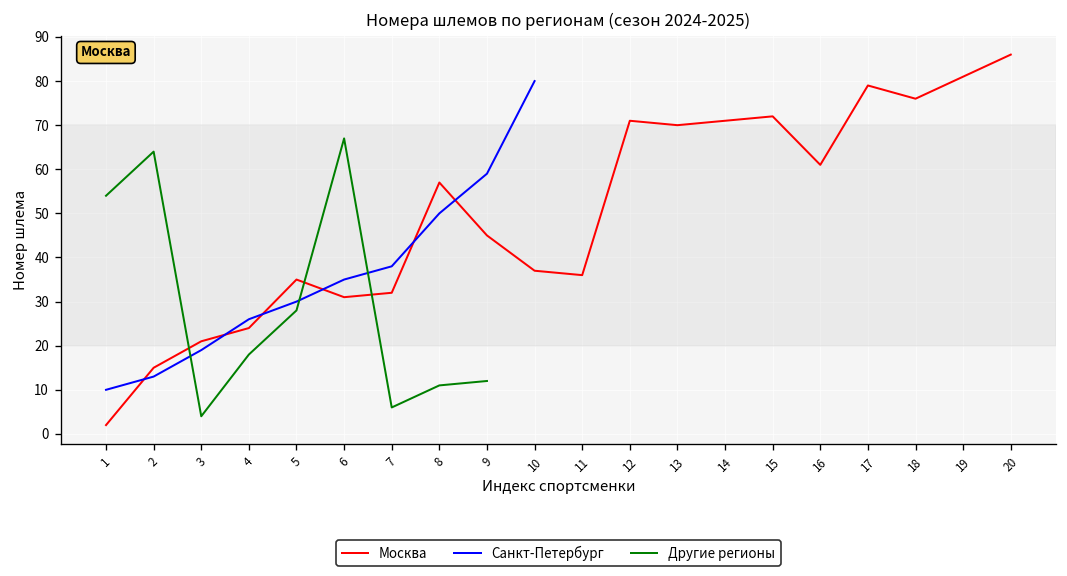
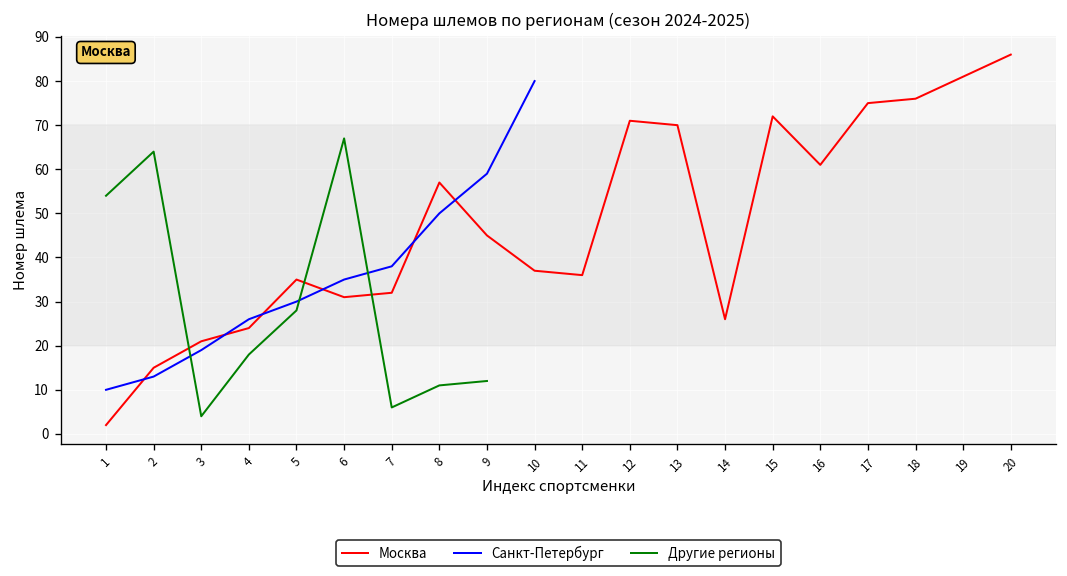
  {
    "Москва": {
      "1": 2,
      "2": 15,
      "3": 21,
      "4": 24,
      "5": 35,
      "6": 31,
      "7": 32,
      "8": 57,
      "9": 45,
      "10": 37,
      "11": 36,
      "12": 71,
      "13": 70,
-     "14": 71,
+     "14": 26,
      "15": 72,
      "16": 61,
-     "17": 79,
+     "17": 75,
      "18": 76,
      "19": 81,
      "20": 86
    },
    "Санкт-Петербург": {
      "1": 10,
      "2": 13,
      "3": 19,
      "4": 26,
      "5": 30,
      "6": 35,
      "7": 38,
      "8": 50,
      "9": 59,
      "10": 80
    },
    "Другие регионы": {
      "1": 54,
      "2": 64,
      "3": 4,
      "4": 18,
      "5": 28,
      "6": 67,
      "7": 6,
      "8": 11,
      "9": 12
    }
  }
